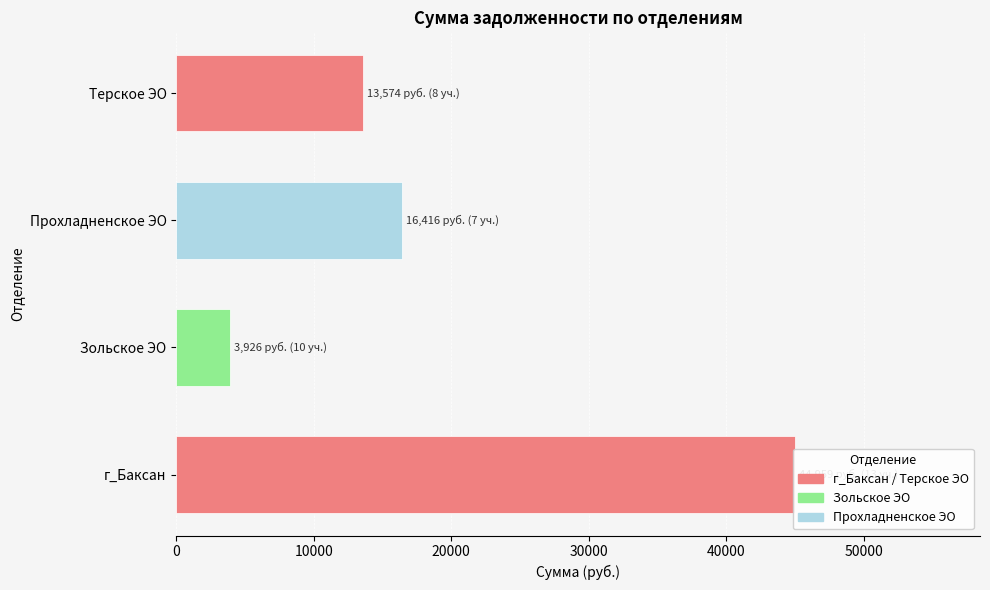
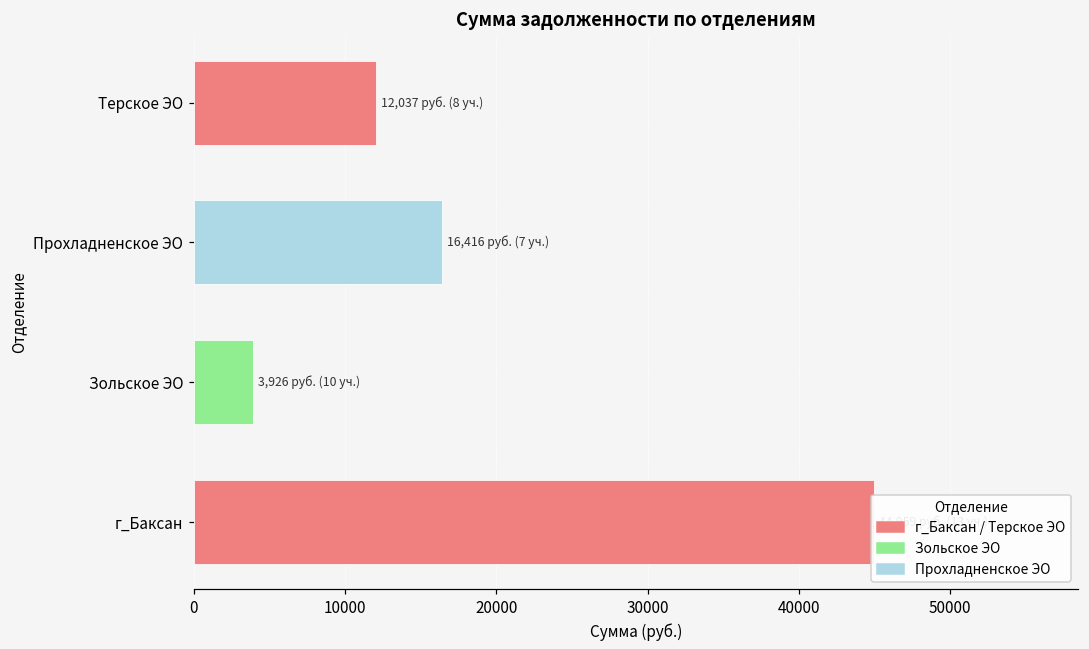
  {
-   "Терское ЭО": "13,574",
+   "Терское ЭО": "12,037",
    "Прохладненское ЭО": "16,416",
    "Зольское ЭО": "3,926"
  }
